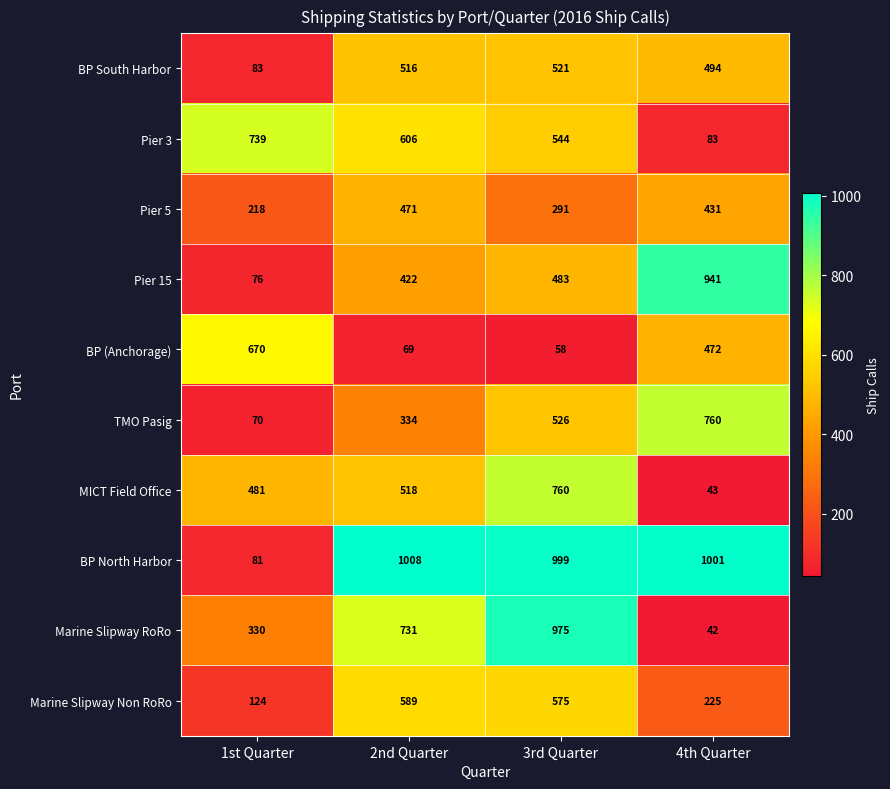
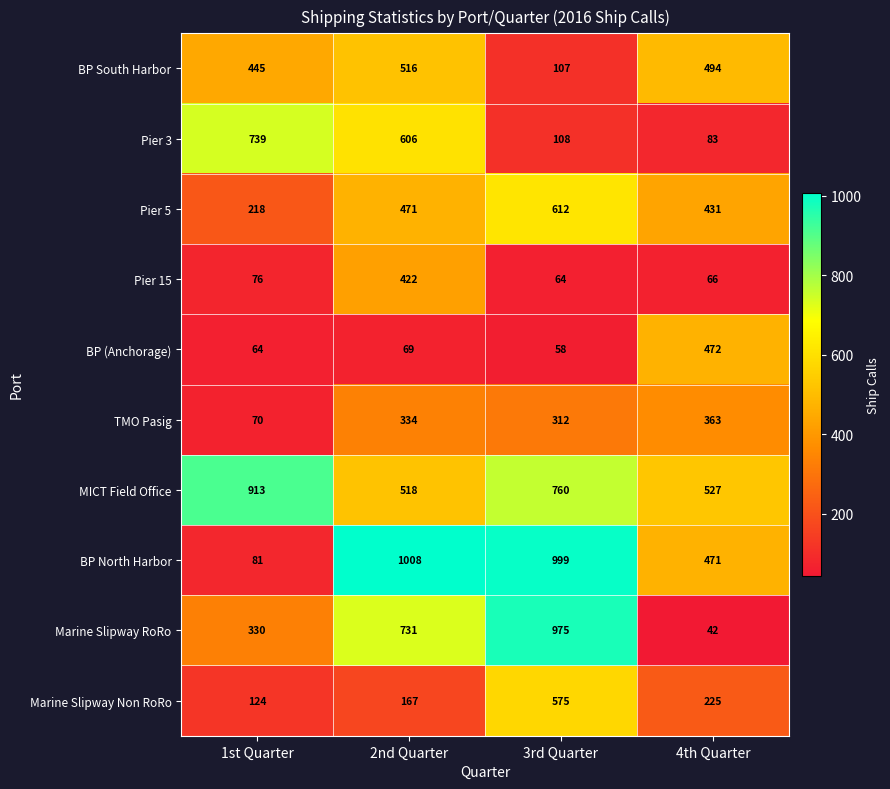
  {
    "BP South Harbor": {
-     "1st Quarter": 83,
+     "1st Quarter": 445,
      "2nd Quarter": 516,
-     "3rd Quarter": 521,
+     "3rd Quarter": 107,
      "4th Quarter": 494
    },
    "Pier 3": {
      "1st Quarter": 739,
      "2nd Quarter": 606,
-     "3rd Quarter": 544,
+     "3rd Quarter": 108,
      "4th Quarter": 83
    },
    "Pier 5": {
      "1st Quarter": 218,
      "2nd Quarter": 471,
-     "3rd Quarter": 291,
+     "3rd Quarter": 612,
      "4th Quarter": 431
    },
    "Pier 15": {
      "1st Quarter": 76,
      "2nd Quarter": 422,
-     "3rd Quarter": 483,
-     "4th Quarter": 941
+     "3rd Quarter": 64,
+     "4th Quarter": 66
    },
    "BP (Anchorage)": {
-     "1st Quarter": 670,
+     "1st Quarter": 64,
      "2nd Quarter": 69,
      "3rd Quarter": 58,
      "4th Quarter": 472
    },
    "TMO Pasig": {
      "1st Quarter": 70,
      "2nd Quarter": 334,
-     "3rd Quarter": 526,
-     "4th Quarter": 760
+     "3rd Quarter": 312,
+     "4th Quarter": 363
    },
    "MICT Field Office": {
-     "1st Quarter": 481,
+     "1st Quarter": 913,
      "2nd Quarter": 518,
      "3rd Quarter": 760,
-     "4th Quarter": 43
+     "4th Quarter": 527
    },
    "BP North Harbor": {
      "1st Quarter": 81,
      "2nd Quarter": 1008,
      "3rd Quarter": 999,
-     "4th Quarter": 1001
+     "4th Quarter": 471
    },
    "Marine Slipway RoRo": {
      "1st Quarter": 330,
      "2nd Quarter": 731,
      "3rd Quarter": 975,
      "4th Quarter": 42
    },
    "Marine Slipway Non RoRo": {
      "1st Quarter": 124,
-     "2nd Quarter": 589,
+     "2nd Quarter": 167,
      "3rd Quarter": 575,
      "4th Quarter": 225
    }
  }
